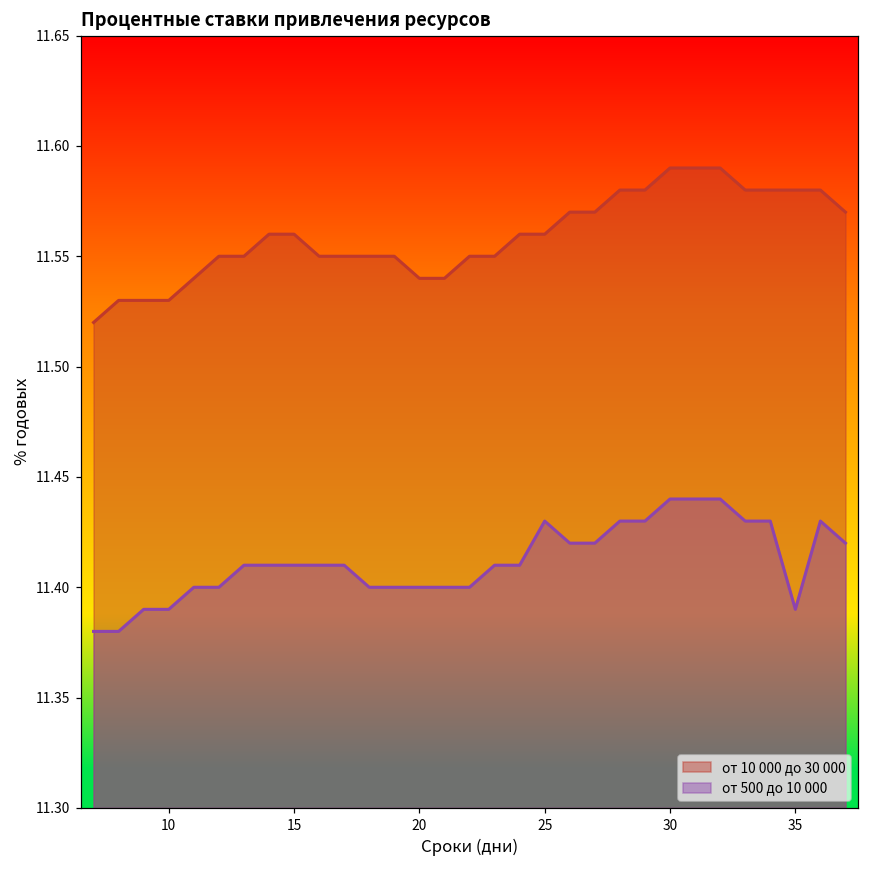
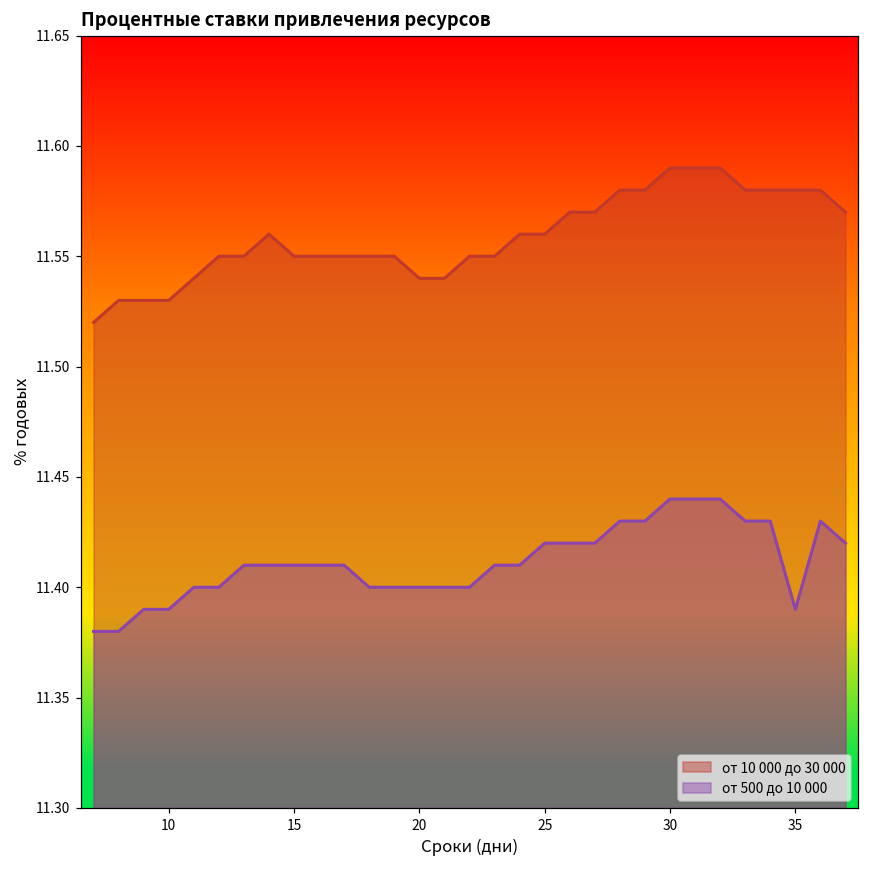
  {
    "от 10 000 до 30 000": {
      "10": 11.53,
-     "15": 11.56,
+     "15": 11.55,
      "20": 11.54,
      "25": 11.56,
      "30": 11.59,
      "35": 11.58
    },
    "от 500 до 10 000": {
      "10": 11.39,
      "15": 11.41,
      "20": 11.40,
-     "25": 11.43,
+     "25": 11.42,
      "30": 11.44,
      "35": 11.39
    }
  }
